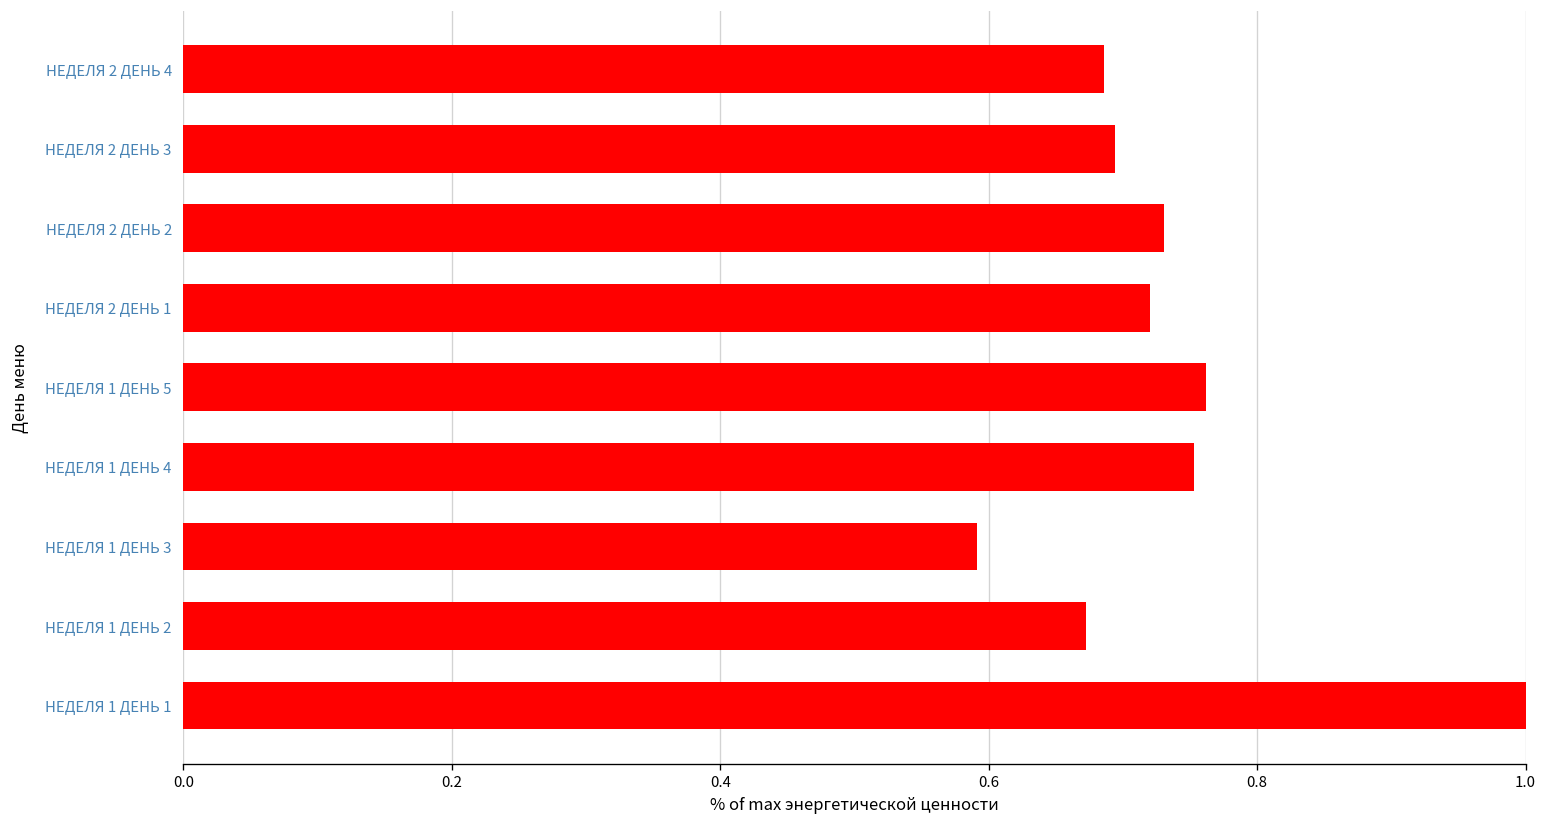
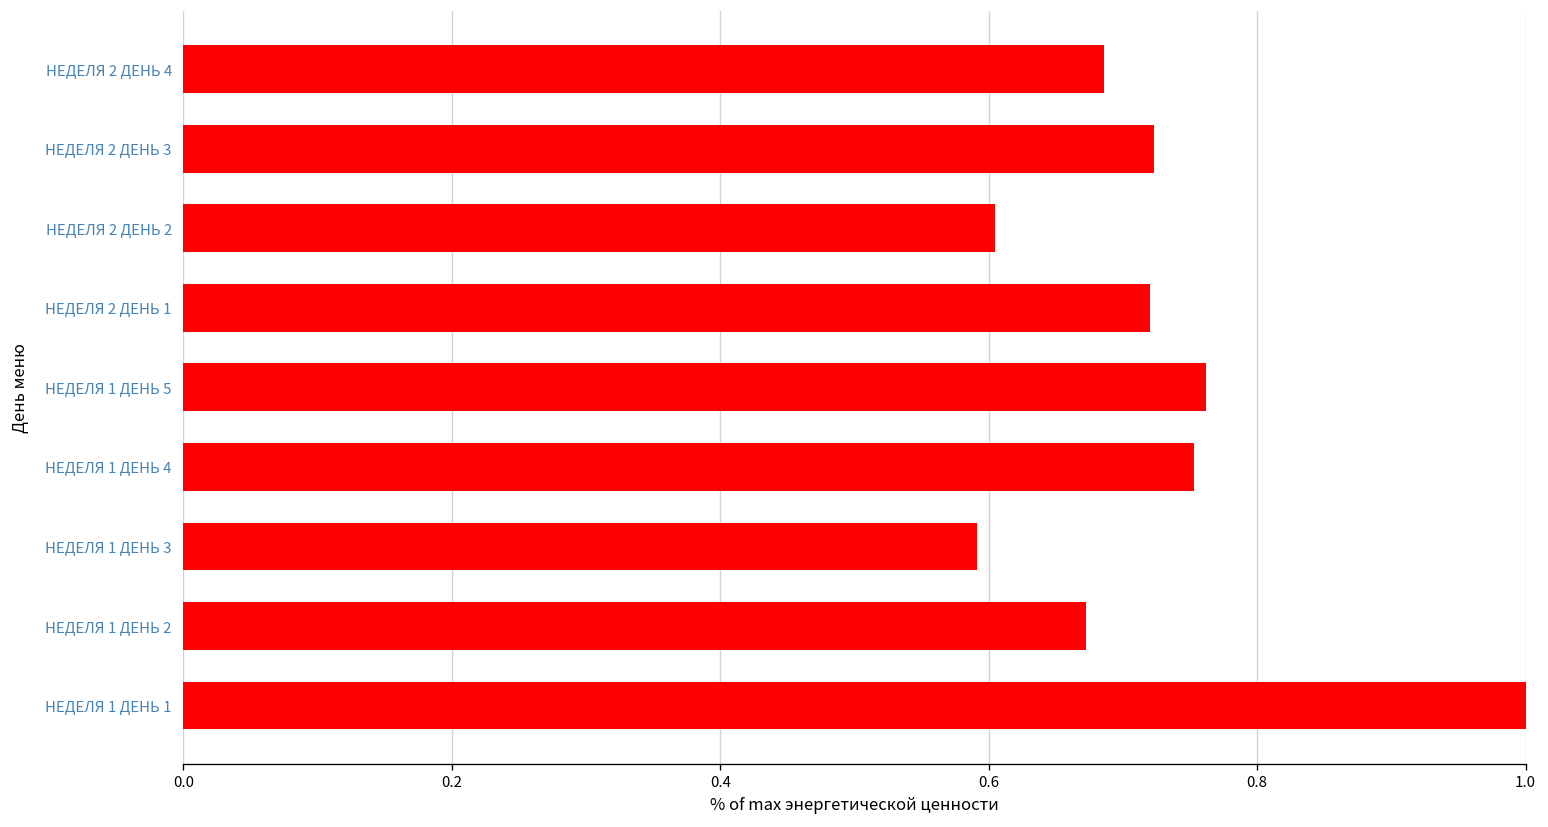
  {
    "НЕДЕЛЯ 2 ДЕНЬ 4": 0.686,
-   "НЕДЕЛЯ 2 ДЕНЬ 3": 0.694,
-   "НЕДЕЛЯ 2 ДЕНЬ 2": 0.731,
+   "НЕДЕЛЯ 2 ДЕНЬ 3": 0.723,
+   "НЕДЕЛЯ 2 ДЕНЬ 2": 0.605,
    "НЕДЕЛЯ 2 ДЕНЬ 1": 0.720,
    "НЕДЕЛЯ 1 ДЕНЬ 5": 0.762,
    "НЕДЕЛЯ 1 ДЕНЬ 4": 0.753,
    "НЕДЕЛЯ 1 ДЕНЬ 3": 0.591,
    "НЕДЕЛЯ 1 ДЕНЬ 2": 0.672,
    "НЕДЕЛЯ 1 ДЕНЬ 1": 1.000
  }
